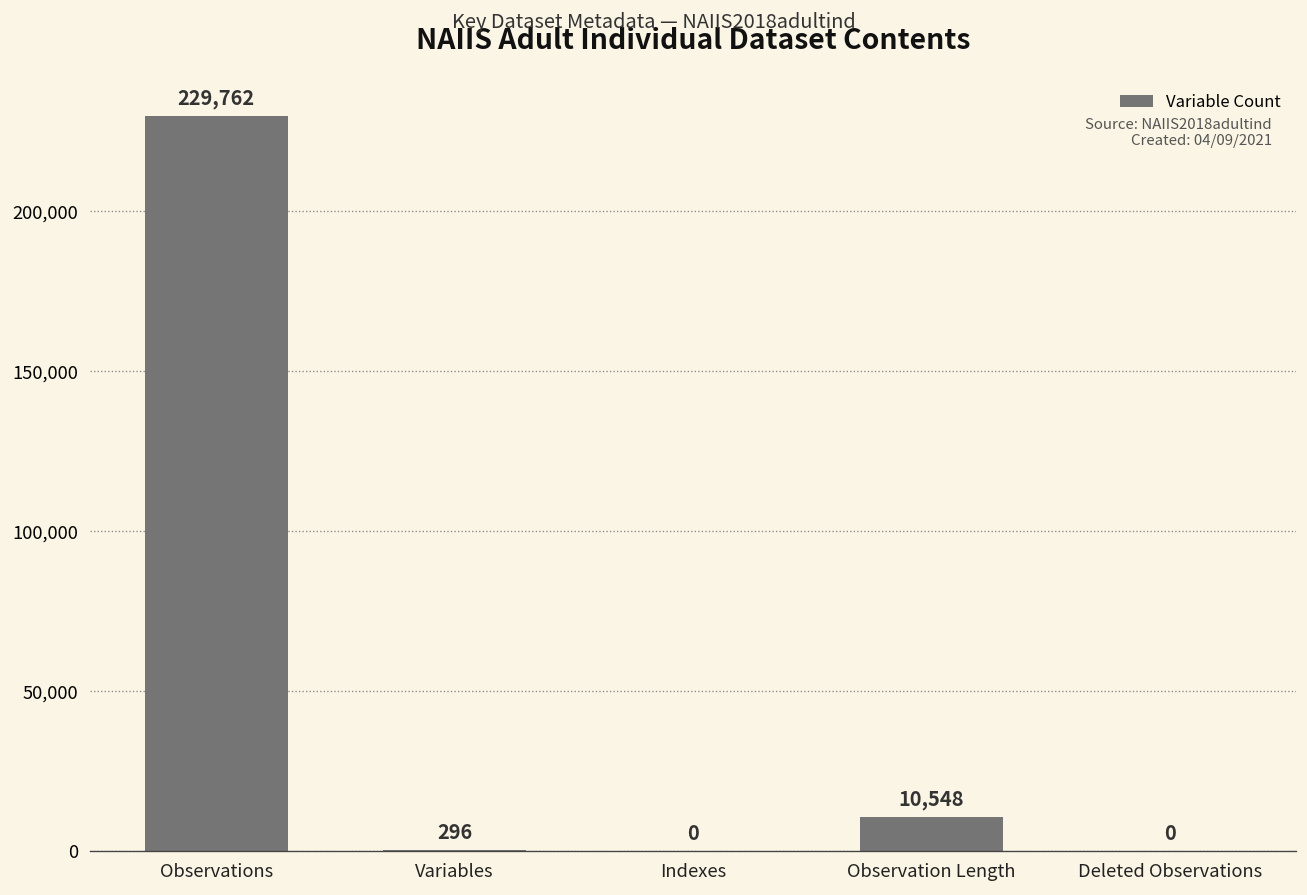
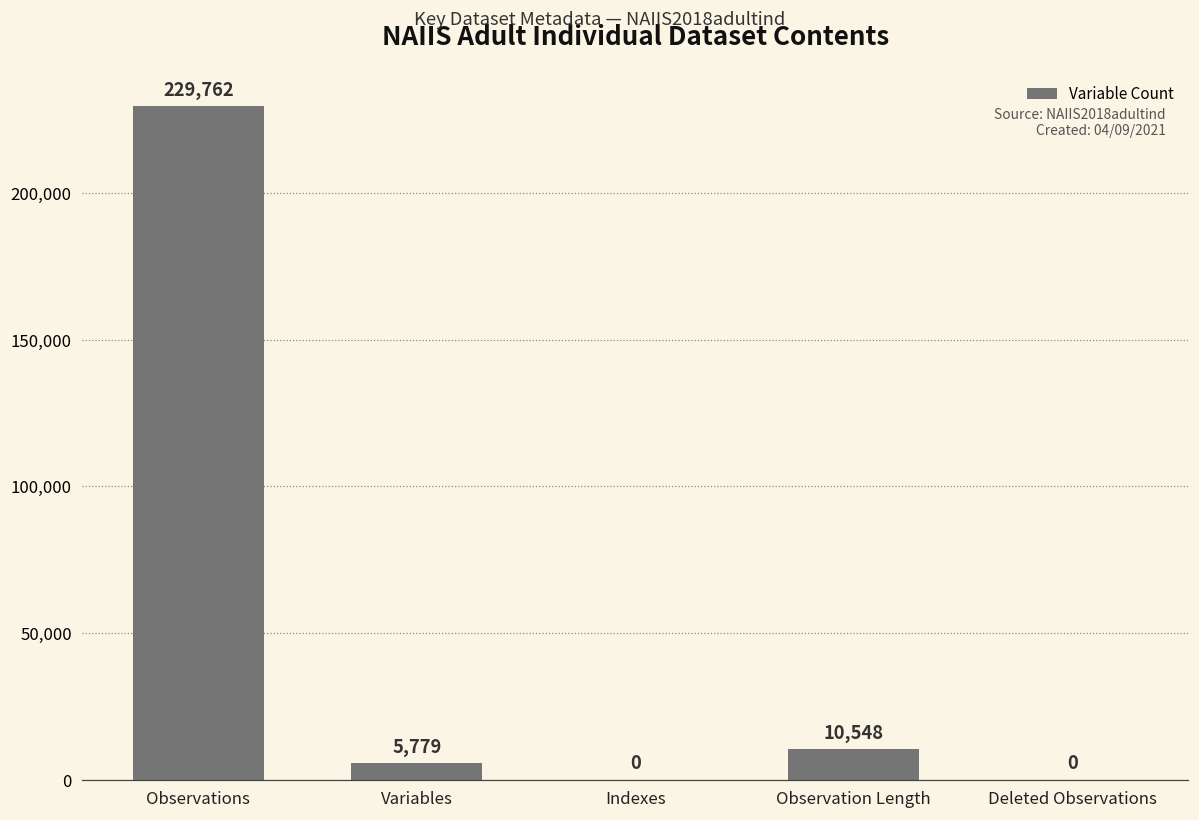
  {
    "Observations": "229,762",
-   "Variables": "296",
+   "Variables": "5,779",
    "Indexes": "0",
    "Observation Length": "10,548",
    "Deleted Observations": "0"
  }
